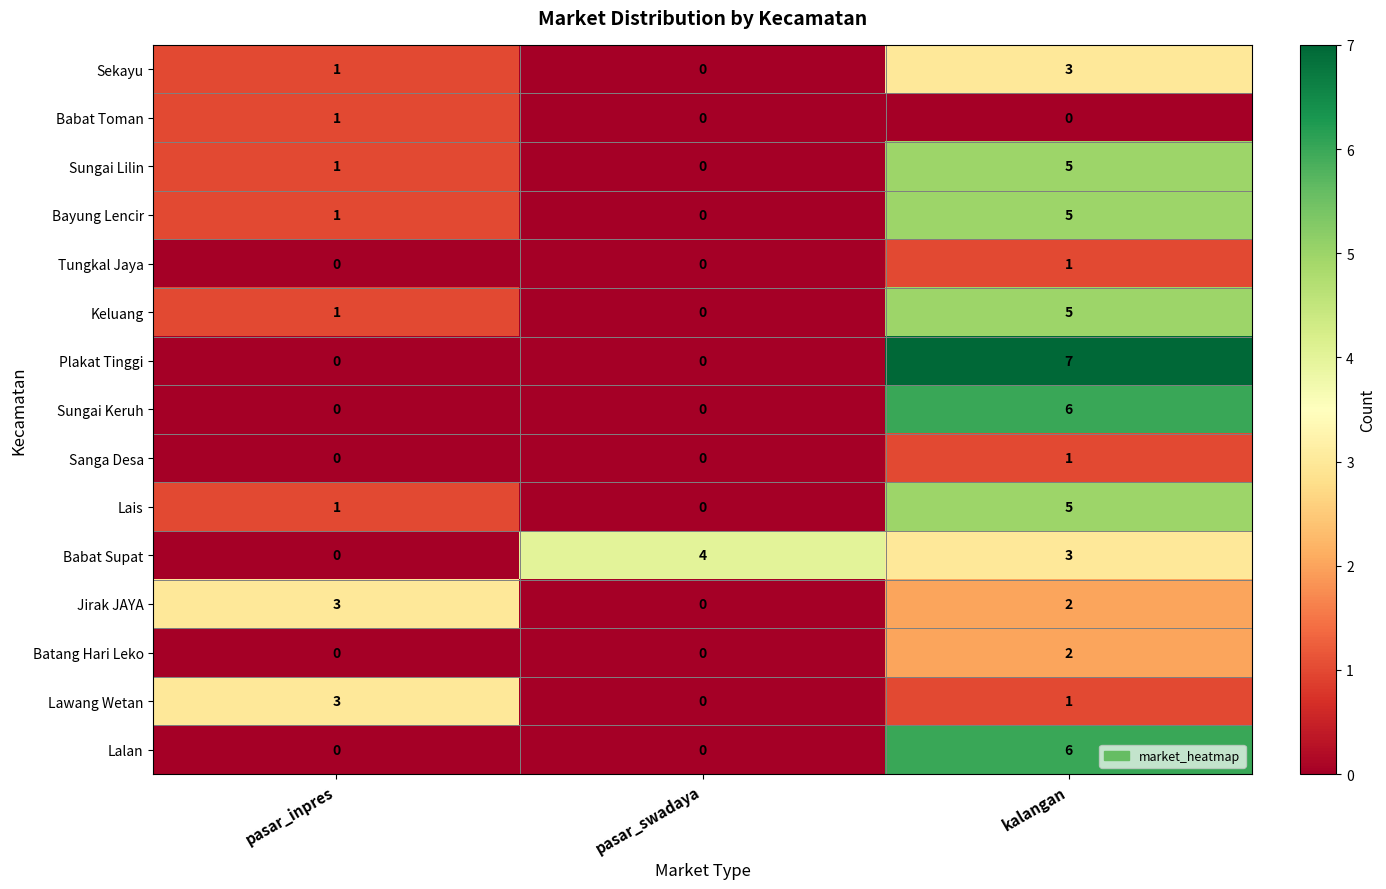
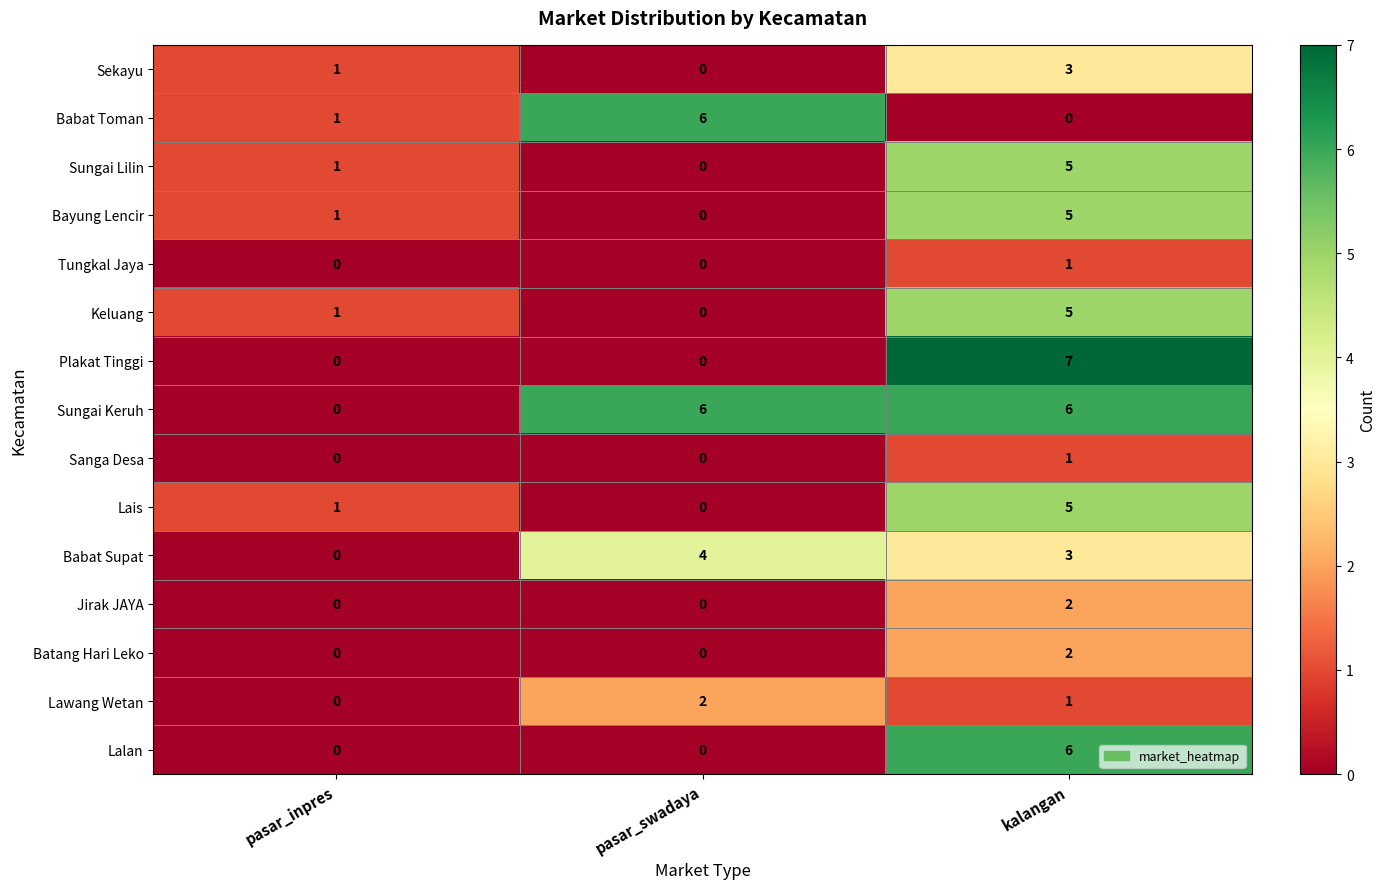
  {
    "Sekayu": {
      "pasar_inpres": 1,
      "pasar_swadaya": 0,
      "kalangan": 3
    },
    "Babat Toman": {
      "pasar_inpres": 1,
-     "pasar_swadaya": 0,
+     "pasar_swadaya": 6,
      "kalangan": 0
    },
    "Sungai Lilin": {
      "pasar_inpres": 1,
      "pasar_swadaya": 0,
      "kalangan": 5
    },
    "Bayung Lencir": {
      "pasar_inpres": 1,
      "pasar_swadaya": 0,
      "kalangan": 5
    },
    "Tungkal Jaya": {
      "pasar_inpres": 0,
      "pasar_swadaya": 0,
      "kalangan": 1
    },
    "Keluang": {
      "pasar_inpres": 1,
      "pasar_swadaya": 0,
      "kalangan": 5
    },
    "Plakat Tinggi": {
      "pasar_inpres": 0,
      "pasar_swadaya": 0,
      "kalangan": 7
    },
    "Sungai Keruh": {
      "pasar_inpres": 0,
-     "pasar_swadaya": 0,
+     "pasar_swadaya": 6,
      "kalangan": 6
    },
    "Sanga Desa": {
      "pasar_inpres": 0,
      "pasar_swadaya": 0,
      "kalangan": 1
    },
    "Lais": {
      "pasar_inpres": 1,
      "pasar_swadaya": 0,
      "kalangan": 5
    },
    "Babat Supat": {
      "pasar_inpres": 0,
      "pasar_swadaya": 4,
      "kalangan": 3
    },
    "Jirak JAYA": {
-     "pasar_inpres": 3,
+     "pasar_inpres": 0,
      "pasar_swadaya": 0,
      "kalangan": 2
    },
    "Batang Hari Leko": {
      "pasar_inpres": 0,
      "pasar_swadaya": 0,
      "kalangan": 2
    },
    "Lawang Wetan": {
-     "pasar_inpres": 3,
-     "pasar_swadaya": 0,
+     "pasar_inpres": 0,
+     "pasar_swadaya": 2,
      "kalangan": 1
    },
    "Lalan": {
      "pasar_inpres": 0,
      "pasar_swadaya": 0,
      "kalangan": 6
    }
  }
